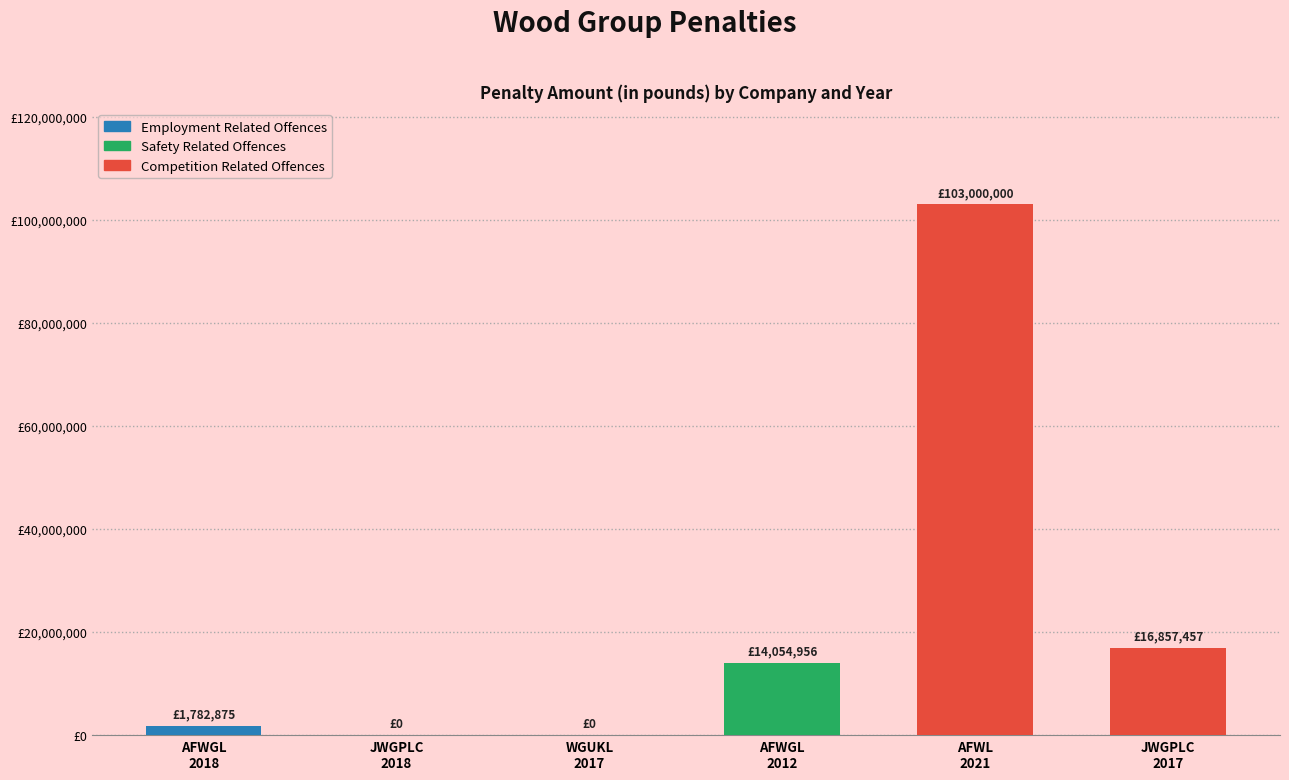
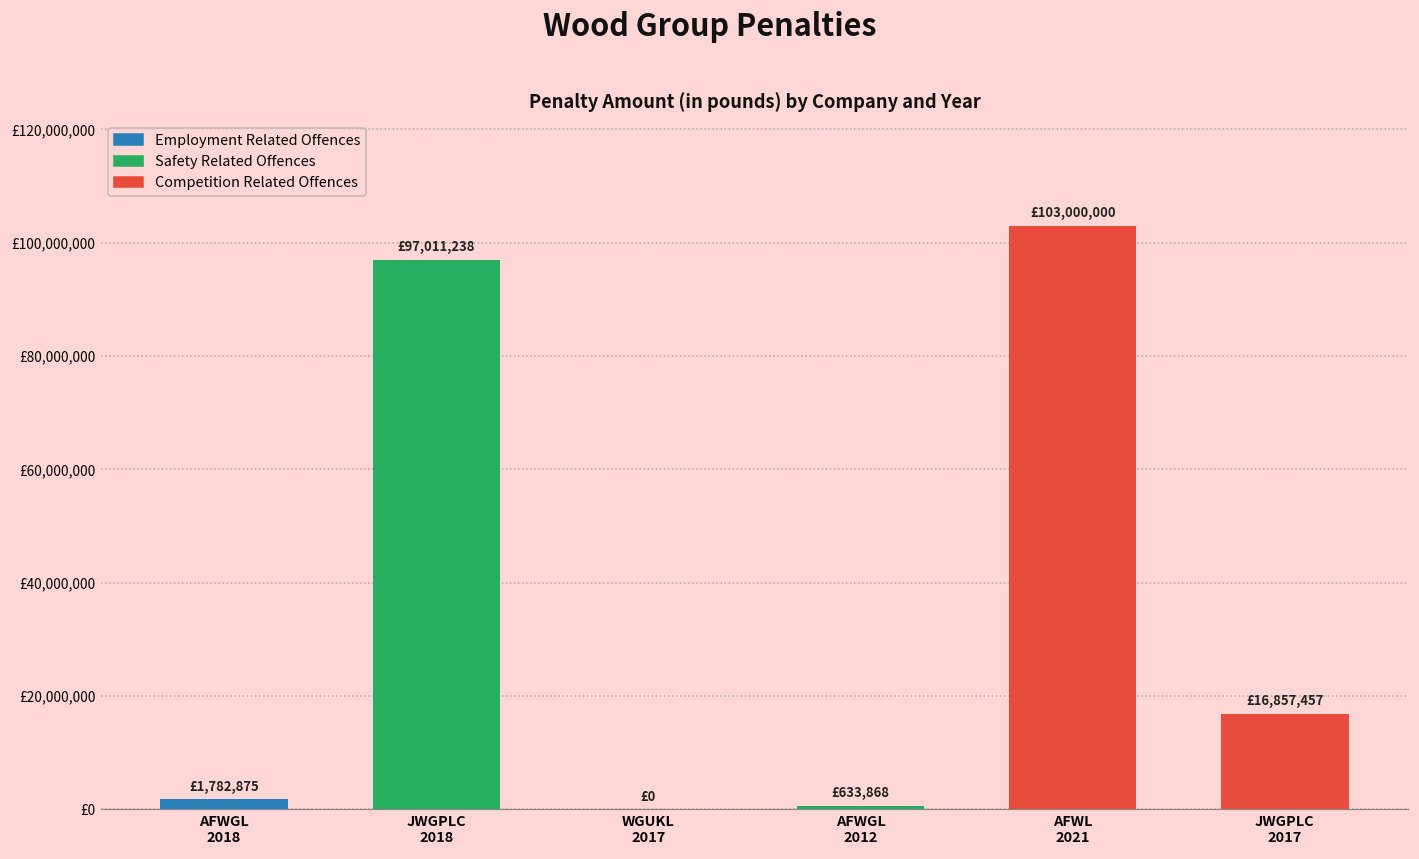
  {
    "AFWGL 2018": "£1,782,875",
-   "JWGPLC 2018": "£0",
+   "JWGPLC 2018": "£97,011,238",
    "WGUKL 2017": "£0",
-   "AFWGL 2012": "£14,054,956",
+   "AFWGL 2012": "£633,868",
    "AFWL 2021": "£103,000,000",
    "JWGPLC 2017": "£16,857,457"
  }
